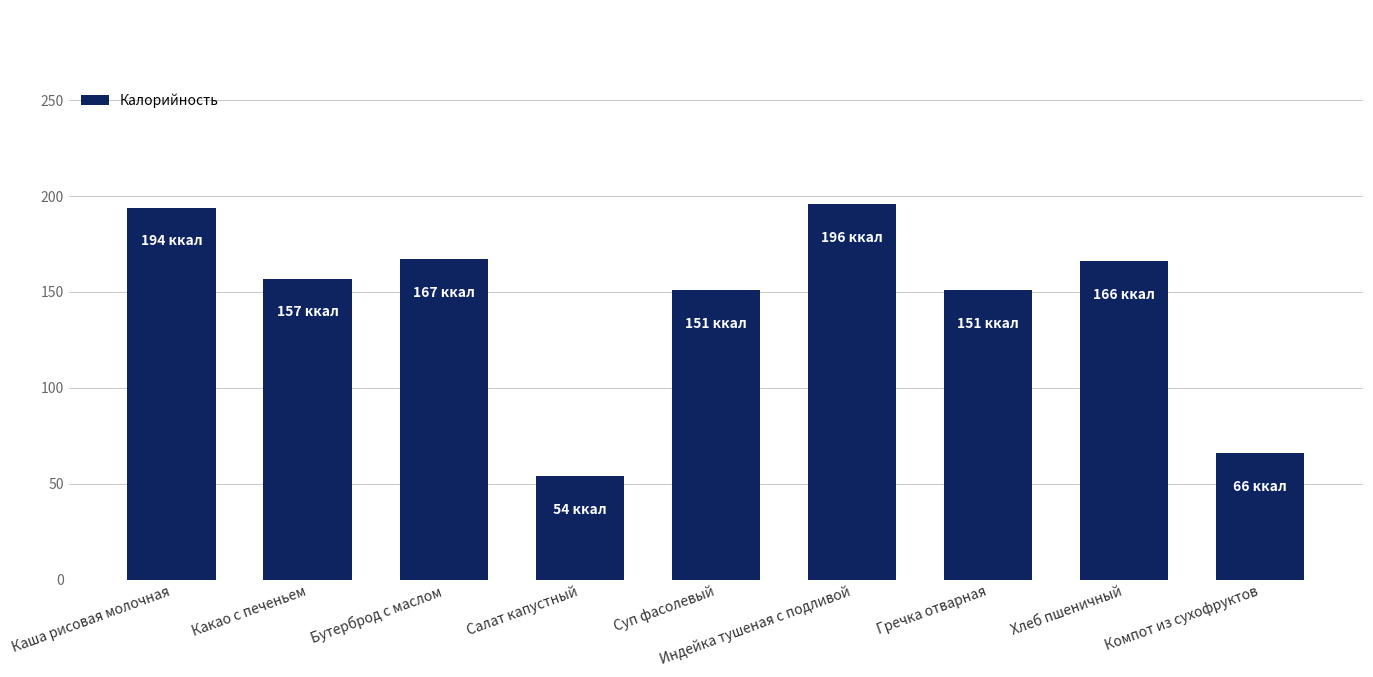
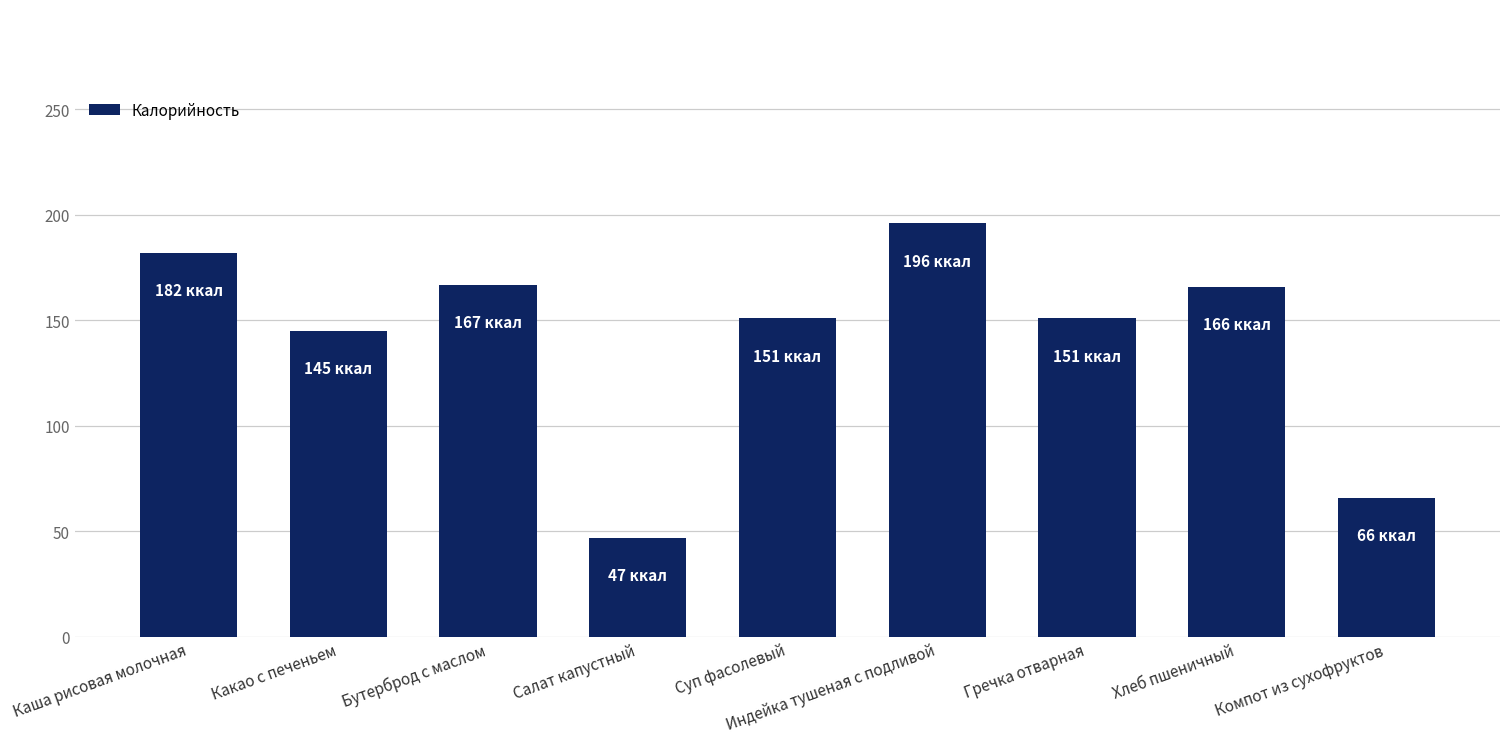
  {
-   "Каша рисовая молочная": 194,
-   "Какао с печеньем": 157,
+   "Каша рисовая молочная": 182,
+   "Какао с печеньем": 145,
    "Бутерброд с маслом": 167,
-   "Салат капустный": 54,
+   "Салат капустный": 47,
    "Суп фасолевый": 151,
    "Индейка тушеная с подливой": 196,
    "Гречка отварная": 151,
    "Хлеб пшеничный": 166,
    "Компот из сухофруктов": 66
  }
